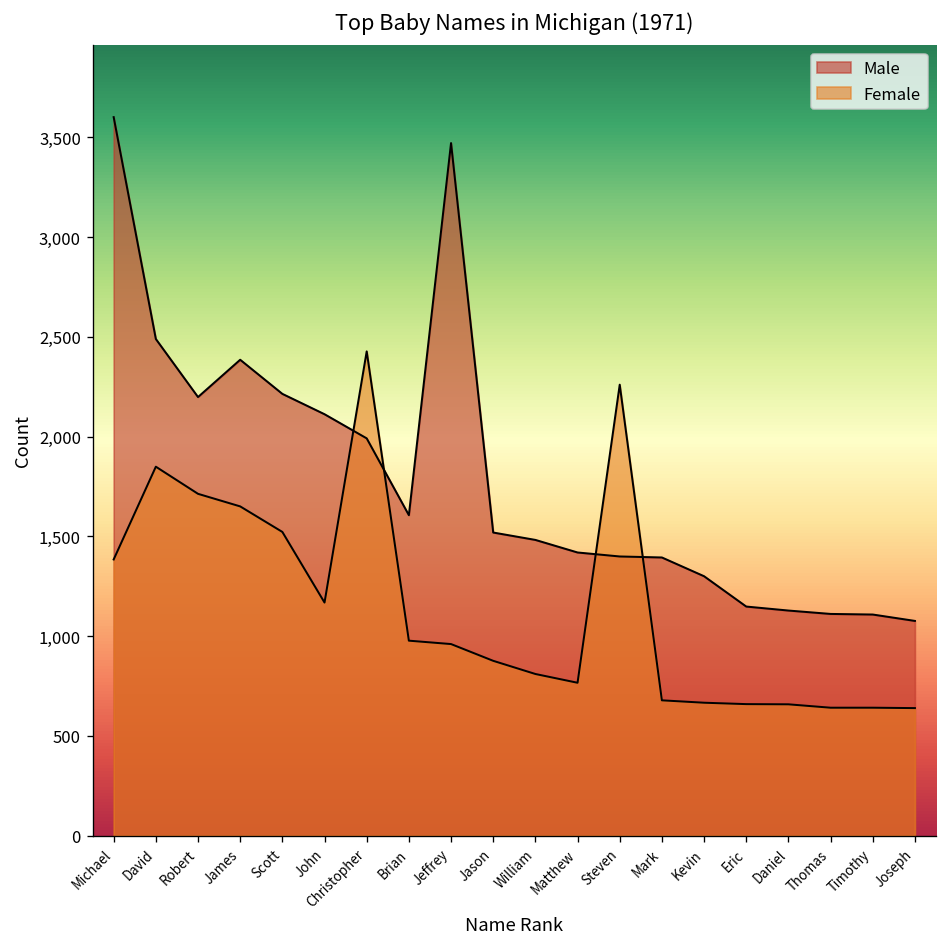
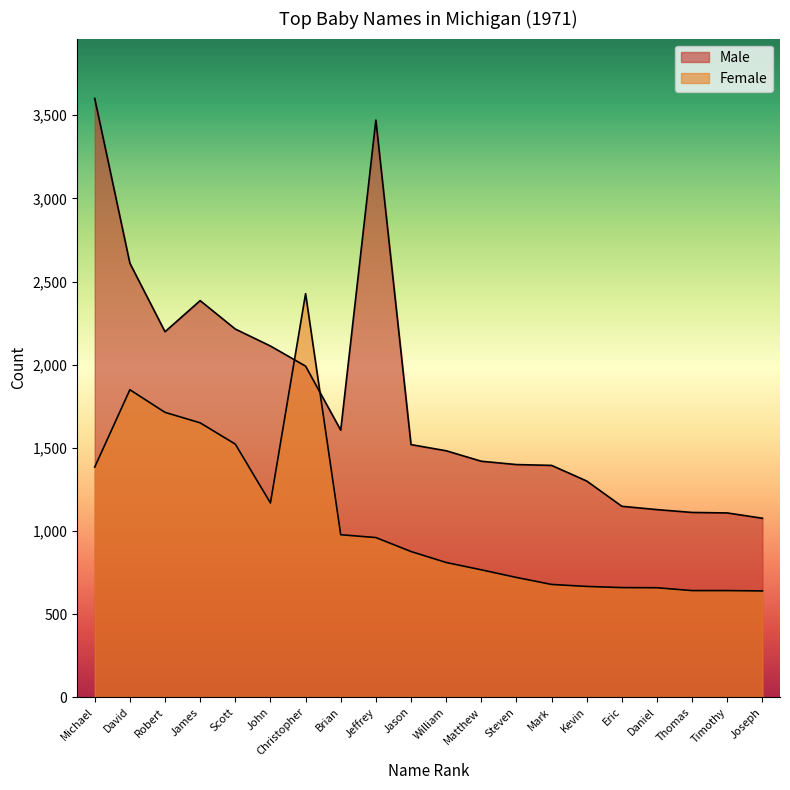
  {
    "Male": {
      "Michael": "3,600",
-     "David": "2,490",
+     "David": "2,610",
      "Robert": "2,200",
      "James": "2,390",
      "Scott": "2,210",
      "John": "2,110",
      "Christopher": "1,990",
      "Brian": "1,610",
      "Jeffrey": "3,470",
      "Jason": "1,520",
      "William": "1,480",
      "Matthew": "1,420",
      "Steven": "1,400",
      "Mark": "1,390",
      "Kevin": "1,300",
      "Eric": "1,150",
      "Daniel": "1,130",
      "Thomas": "1,110",
      "Timothy": "1,110",
      "Joseph": "1,080"
    },
    "Female": {
      "Michael": "1,380",
      "David": "1,850",
      "Robert": "1,710",
      "James": "1,650",
      "Scott": "1,520",
      "John": "1,170",
      "Christopher": "2,430",
      "Brian": "980",
      "Jeffrey": "960",
      "Jason": "880",
      "William": "810",
      "Matthew": "770",
-     "Steven": "2,260",
+     "Steven": "720",
      "Mark": "680",
      "Kevin": "670",
      "Eric": "660",
      "Daniel": "660",
      "Thomas": "640",
      "Timothy": "640",
      "Joseph": "640"
    }
  }
